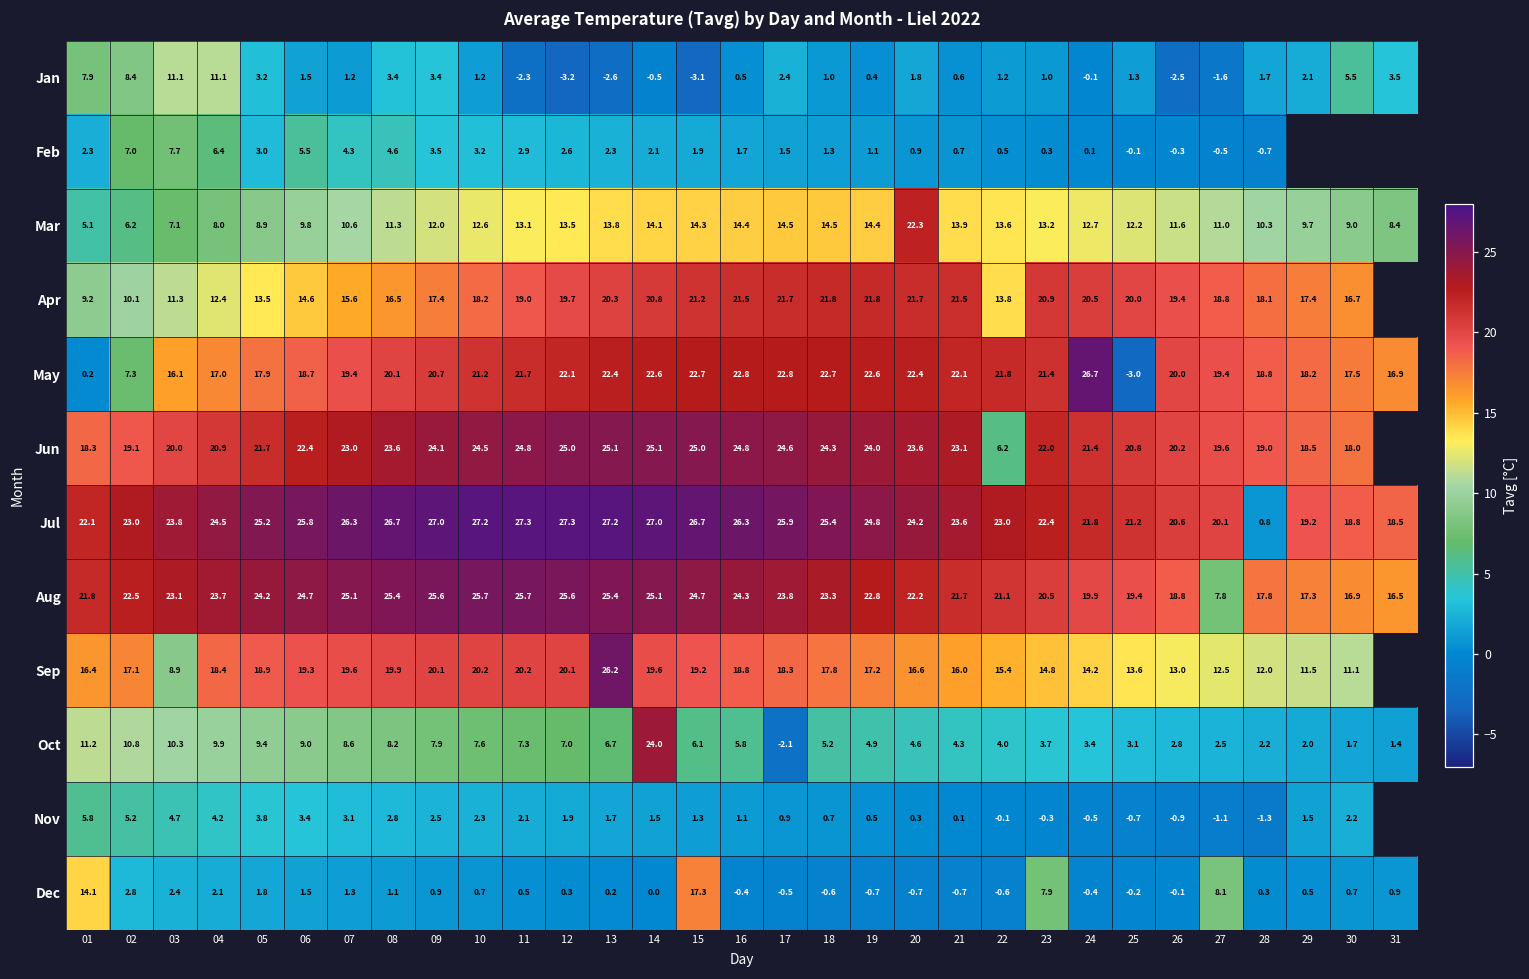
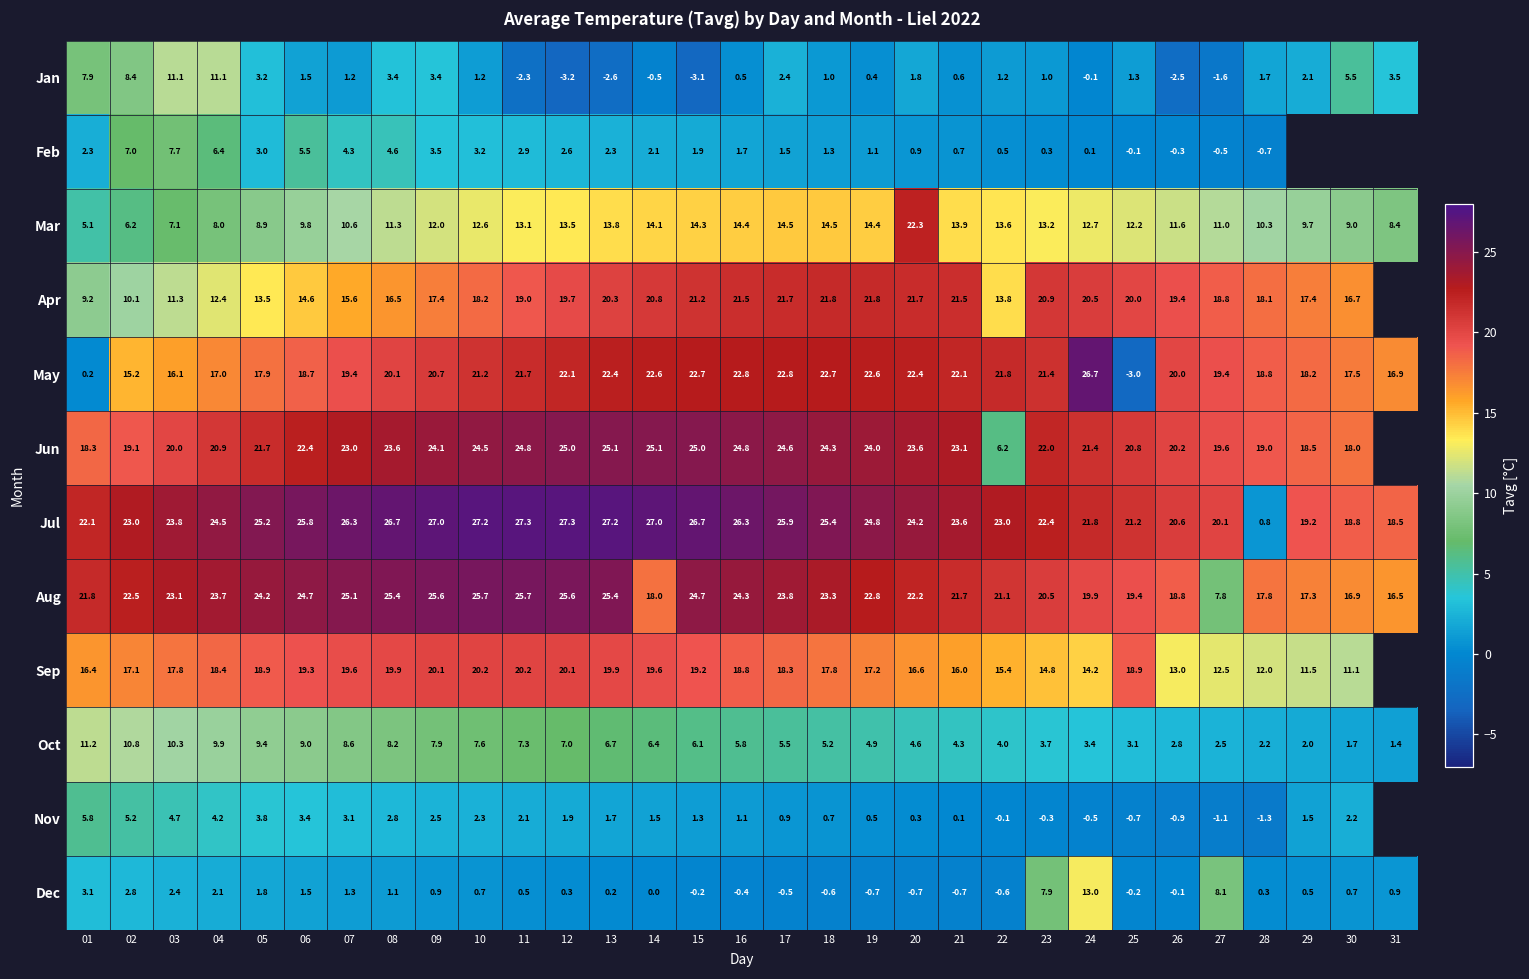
  {
    "May": {
      "01": 0.2,
-     "02": 7.3,
+     "02": 15.2,
      "03": 16.1,
      "04": 17.0,
      "05": 17.9,
      "06": 18.7,
      "07": 19.4,
      "08": 20.1,
      "09": 20.7,
      "10": 21.2,
      "11": 21.7,
      "12": 22.1,
      "13": 22.4,
      "14": 22.6,
      "15": 22.7,
      "16": 22.8,
      "17": 22.8,
      "18": 22.7,
      "19": 22.6,
      "20": 22.4,
      "21": 22.1,
      "22": 21.8,
      "23": 21.4,
      "24": 26.7,
      "25": -3.0,
      "26": 20.0,
      "27": 19.4,
      "28": 18.8,
      "29": 18.2,
      "30": 17.5,
      "31": 16.9
    },
    "Aug": {
      "01": 21.8,
      "02": 22.5,
      "03": 23.1,
      "04": 23.7,
      "05": 24.2,
      "06": 24.7,
      "07": 25.1,
      "08": 25.4,
      "09": 25.6,
      "10": 25.7,
      "11": 25.7,
      "12": 25.6,
      "13": 25.4,
-     "14": 25.1,
+     "14": 18.0,
      "15": 24.7,
      "16": 24.3,
      "17": 23.8,
      "18": 23.3,
      "19": 22.8,
      "20": 22.2,
      "21": 21.7,
      "22": 21.1,
      "23": 20.5,
      "24": 19.9,
      "25": 19.4,
      "26": 18.8,
      "27": 7.8,
      "28": 17.8,
      "29": 17.3,
      "30": 16.9,
      "31": 16.5
    },
    "Sep": {
      "01": 16.4,
      "02": 17.1,
-     "03": 8.9,
+     "03": 17.8,
      "04": 18.4,
      "05": 18.9,
      "06": 19.3,
      "07": 19.6,
      "08": 19.9,
      "09": 20.1,
      "10": 20.2,
      "11": 20.2,
      "12": 20.1,
-     "13": 26.2,
+     "13": 19.9,
      "14": 19.6,
      "15": 19.2,
      "16": 18.8,
      "17": 18.3,
      "18": 17.8,
      "19": 17.2,
      "20": 16.6,
      "21": 16.0,
      "22": 15.4,
      "23": 14.8,
      "24": 14.2,
-     "25": 13.6,
+     "25": 18.9,
      "26": 13.0,
      "27": 12.5,
      "28": 12.0,
      "29": 11.5,
      "30": 11.1
    },
    "Oct": {
      "01": 11.2,
      "02": 10.8,
      "03": 10.3,
      "04": 9.9,
      "05": 9.4,
      "06": 9.0,
      "07": 8.6,
      "08": 8.2,
      "09": 7.9,
      "10": 7.6,
      "11": 7.3,
      "12": 7.0,
      "13": 6.7,
-     "14": 24.0,
+     "14": 6.4,
      "15": 6.1,
      "16": 5.8,
-     "17": -2.1,
+     "17": 5.5,
      "18": 5.2,
      "19": 4.9,
      "20": 4.6,
      "21": 4.3,
      "22": 4.0,
      "23": 3.7,
      "24": 3.4,
      "25": 3.1,
      "26": 2.8,
      "27": 2.5,
      "28": 2.2,
      "29": 2.0,
      "30": 1.7,
      "31": 1.4
    },
    "Dec": {
-     "01": 14.1,
+     "01": 3.1,
      "02": 2.8,
      "03": 2.4,
      "04": 2.1,
      "05": 1.8,
      "06": 1.5,
      "07": 1.3,
      "08": 1.1,
      "09": 0.9,
      "10": 0.7,
      "11": 0.5,
      "12": 0.3,
      "13": 0.2,
      "14": 0.0,
-     "15": 17.3,
+     "15": -0.2,
      "16": -0.4,
      "17": -0.5,
      "18": -0.6,
      "19": -0.7,
      "20": -0.7,
      "21": -0.7,
      "22": -0.6,
      "23": 7.9,
-     "24": -0.4,
+     "24": 13.0,
      "25": -0.2,
      "26": -0.1,
      "27": 8.1,
      "28": 0.3,
      "29": 0.5,
      "30": 0.7,
      "31": 0.9
    }
  }
